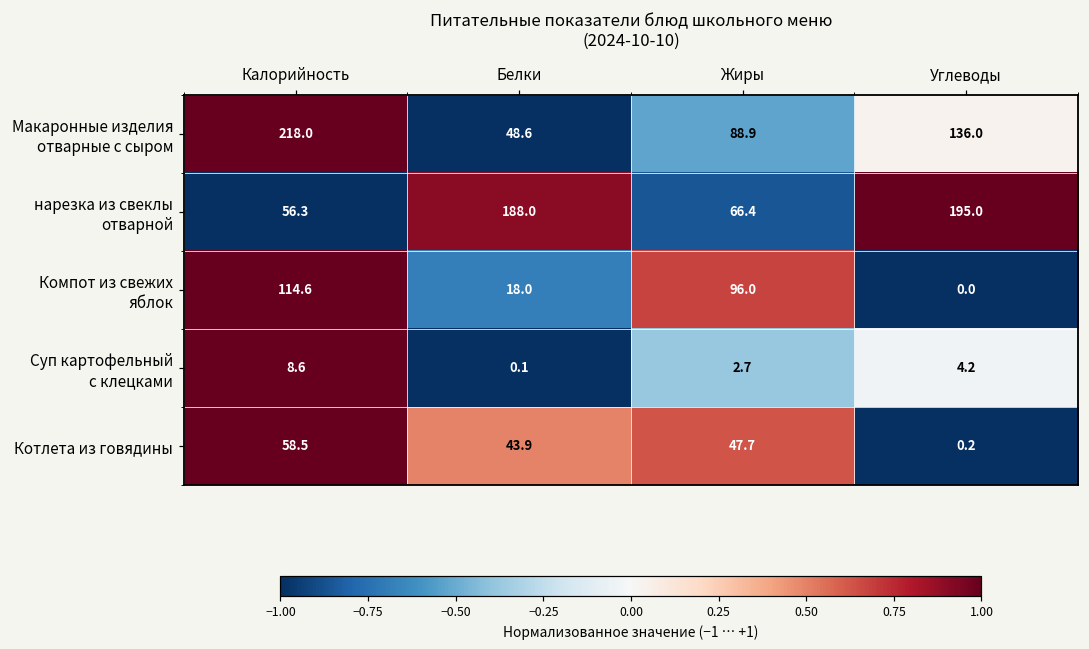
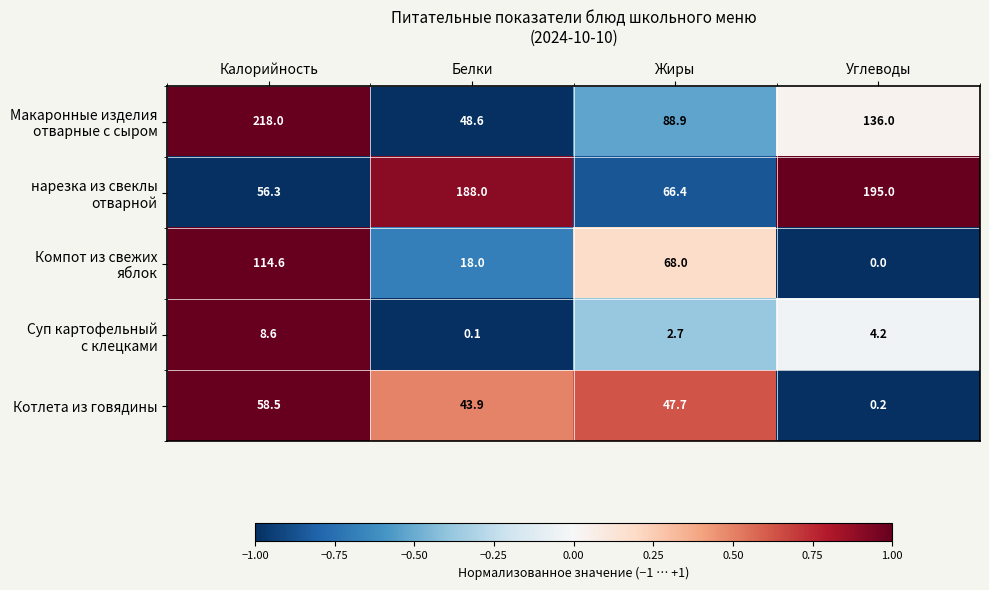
  {
    "Макаронные изделия отварные с сыром": {
      "Калорийность": 218.0,
      "Белки": 48.6,
      "Жиры": 88.9,
      "Углеводы": 136.0
    },
    "нарезка из свеклы отварной": {
      "Калорийность": 56.3,
      "Белки": 188.0,
      "Жиры": 66.4,
      "Углеводы": 195.0
    },
    "Компот из свежих яблок": {
      "Калорийность": 114.6,
      "Белки": 18.0,
-     "Жиры": 96.0,
+     "Жиры": 68.0,
      "Углеводы": 0.0
    },
    "Суп картофельный с клецками": {
      "Калорийность": 8.6,
      "Белки": 0.1,
      "Жиры": 2.7,
      "Углеводы": 4.2
    },
    "Котлета из говядины": {
      "Калорийность": 58.5,
      "Белки": 43.9,
      "Жиры": 47.7,
      "Углеводы": 0.2
    }
  }
